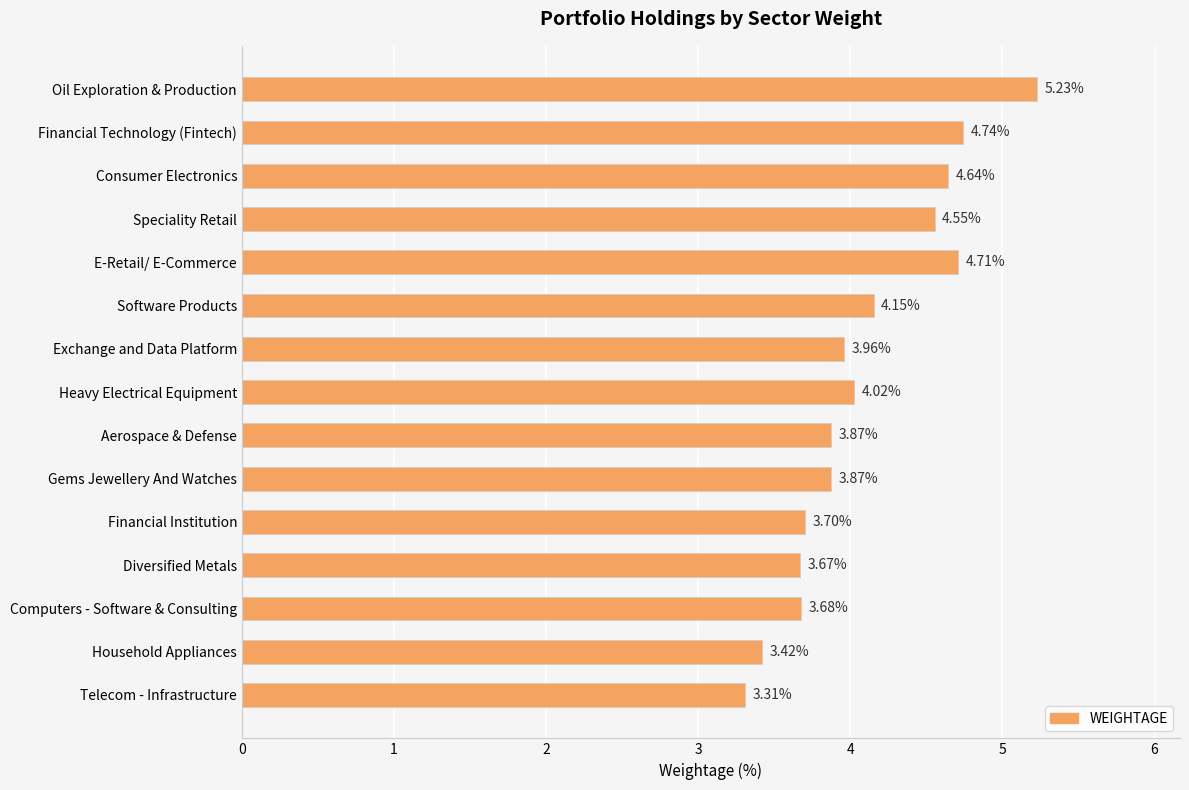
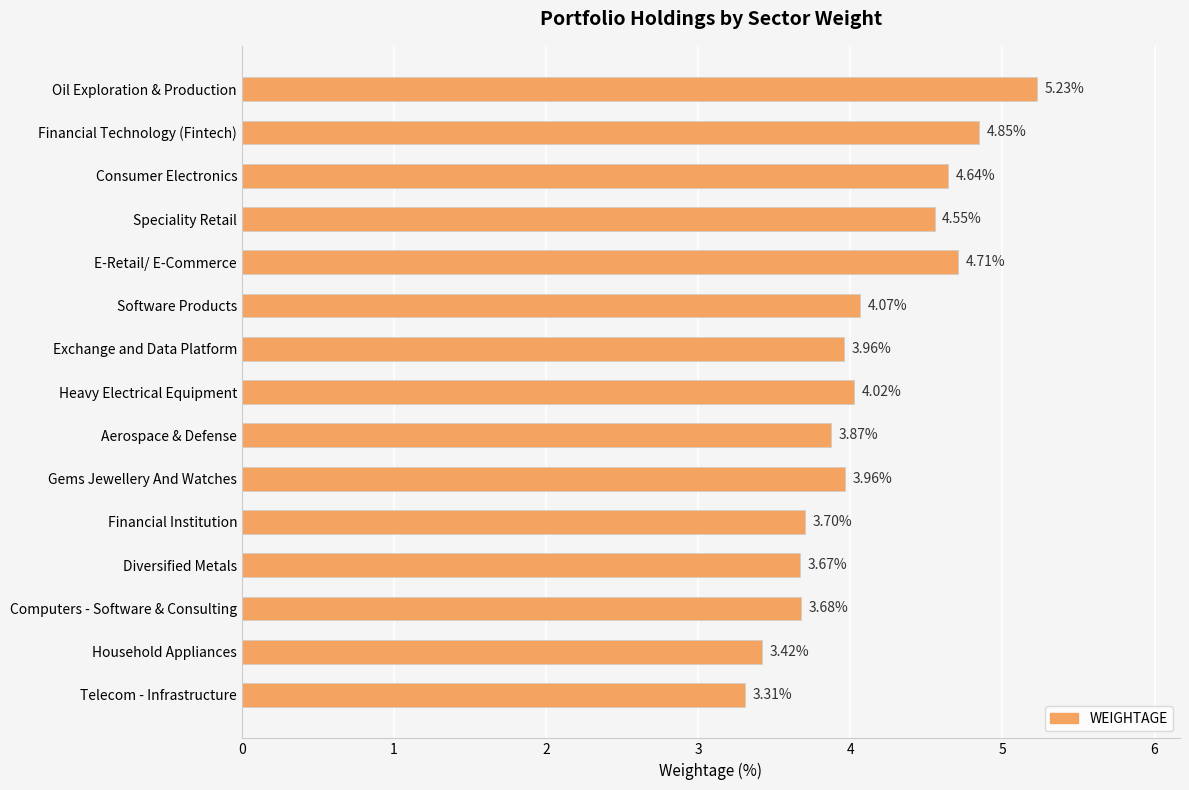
  {
    "Oil Exploration & Production": "5.23%",
-   "Financial Technology (Fintech)": "4.74%",
+   "Financial Technology (Fintech)": "4.85%",
    "Consumer Electronics": "4.64%",
    "Speciality Retail": "4.55%",
    "E-Retail/ E-Commerce": "4.71%",
-   "Software Products": "4.15%",
+   "Software Products": "4.07%",
    "Exchange and Data Platform": "3.96%",
    "Heavy Electrical Equipment": "4.02%",
    "Aerospace & Defense": "3.87%",
-   "Gems Jewellery And Watches": "3.87%",
+   "Gems Jewellery And Watches": "3.96%",
    "Financial Institution": "3.70%",
    "Diversified Metals": "3.67%",
    "Computers - Software & Consulting": "3.68%",
    "Household Appliances": "3.42%",
    "Telecom - Infrastructure": "3.31%"
  }
